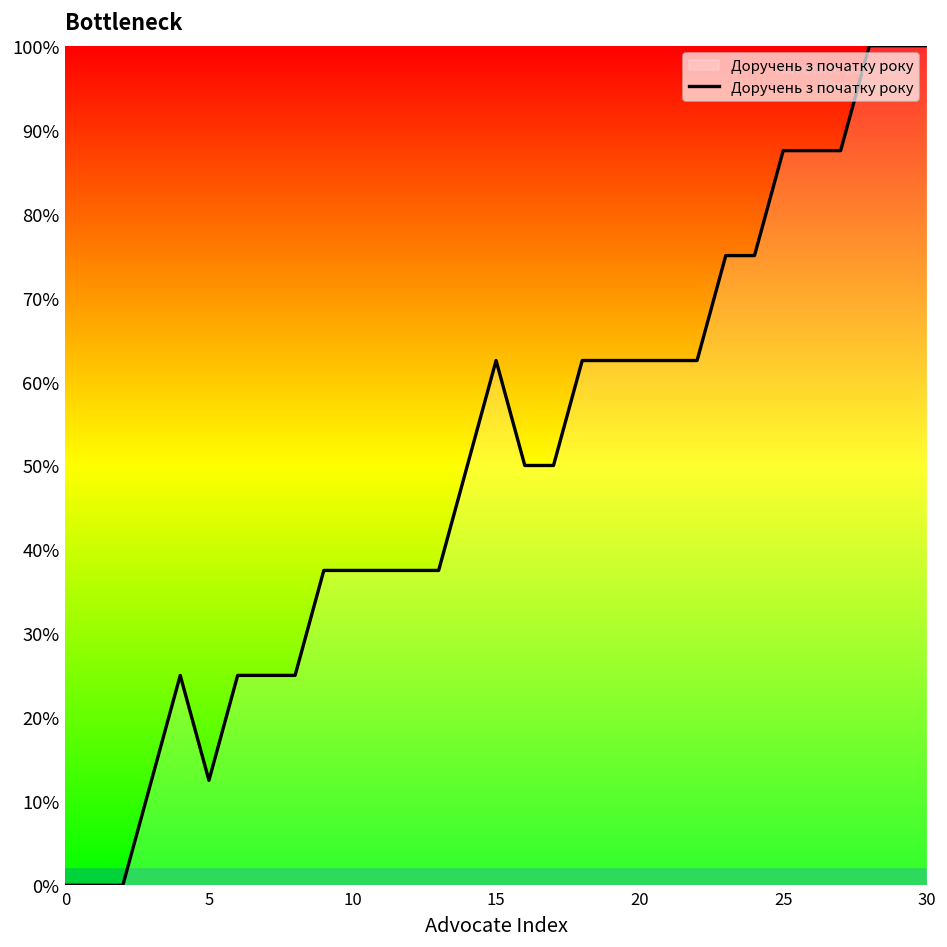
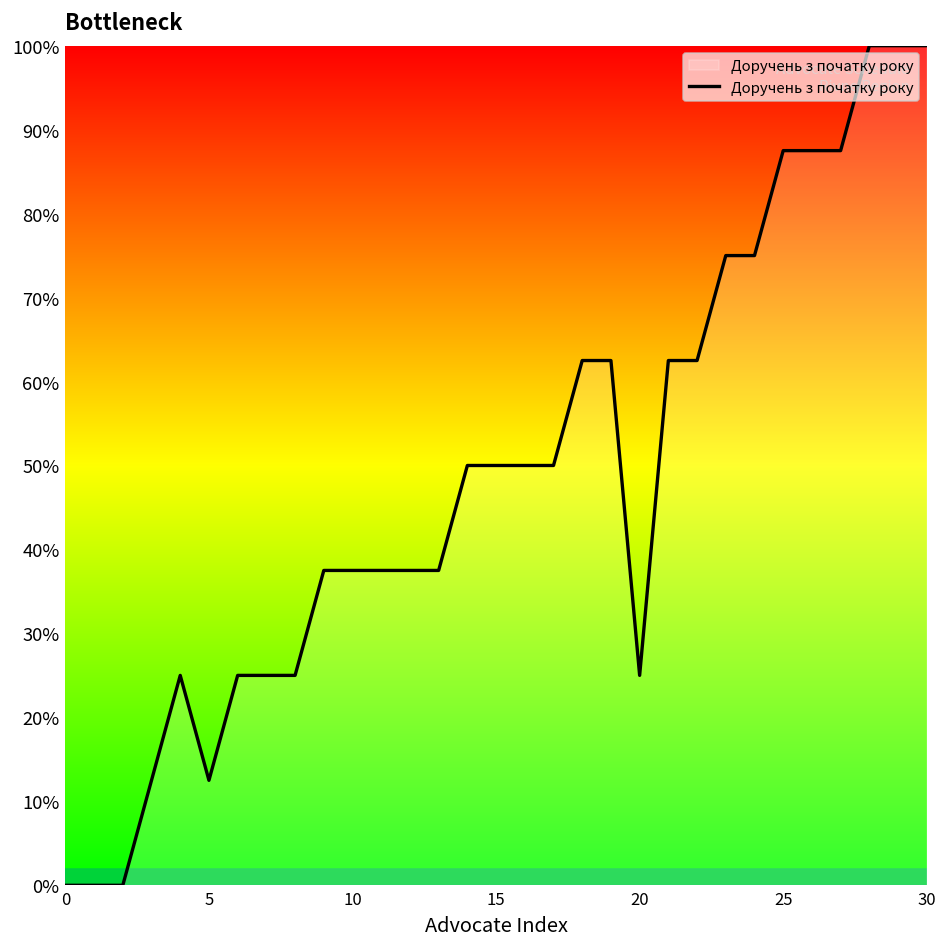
  {
    "5": "13%",
    "10": "38%",
-   "15": "63%",
-   "20": "63%",
+   "15": "50%",
+   "20": "25%",
    "25": "88%",
    "30": "100%"
  }
